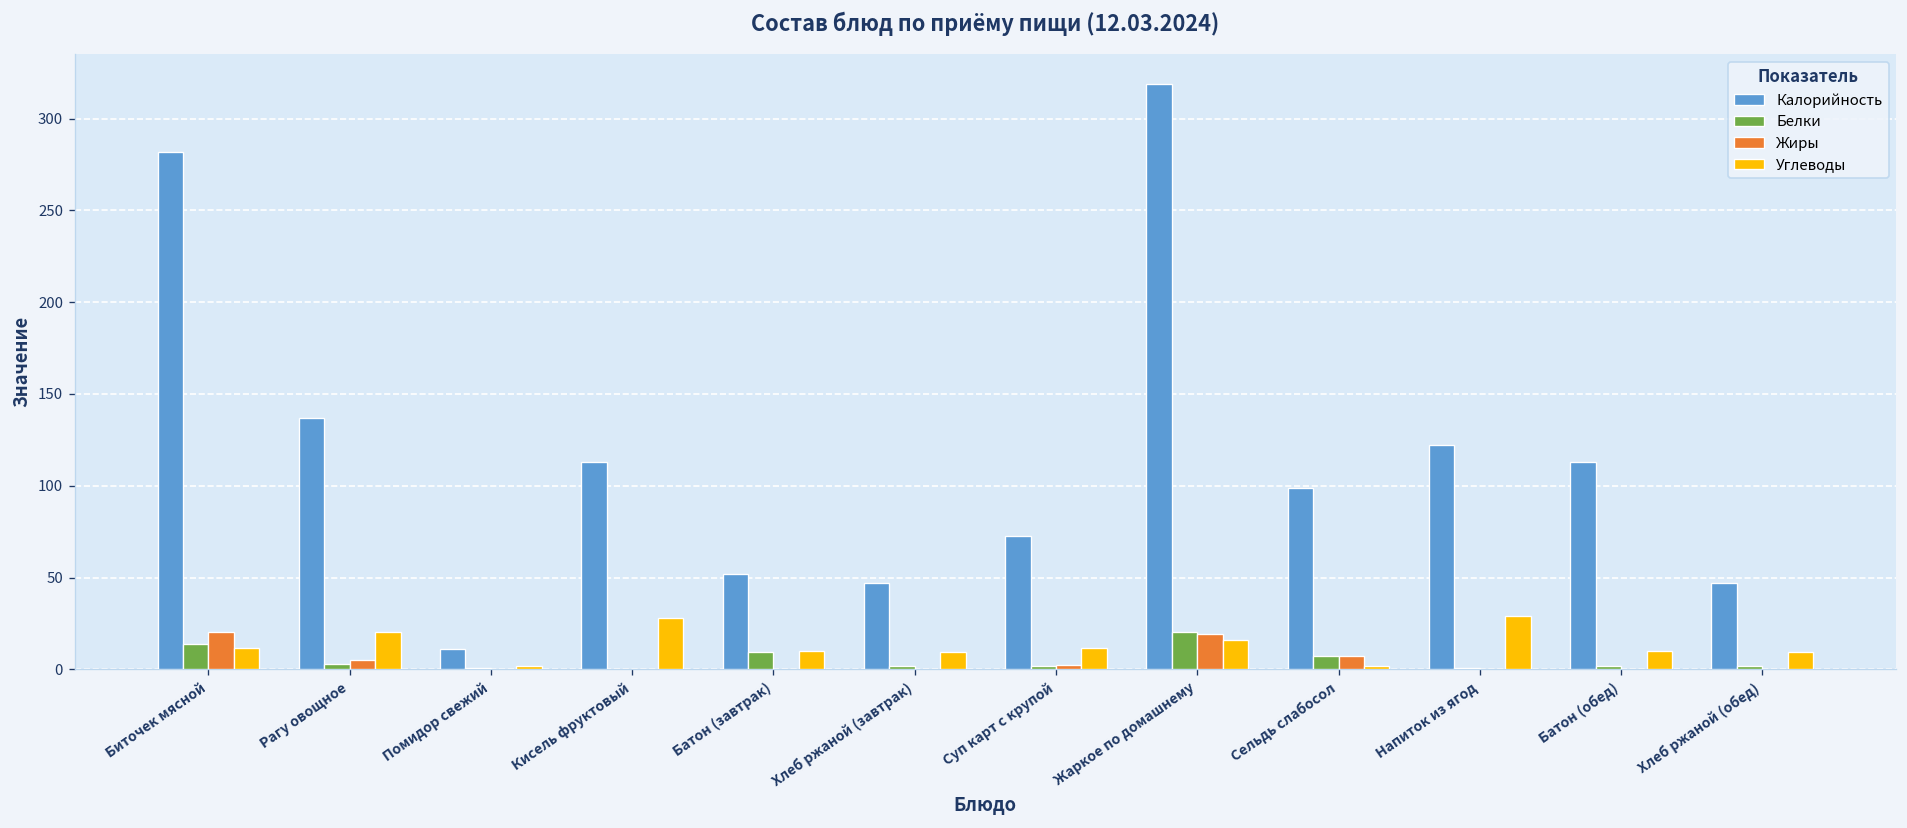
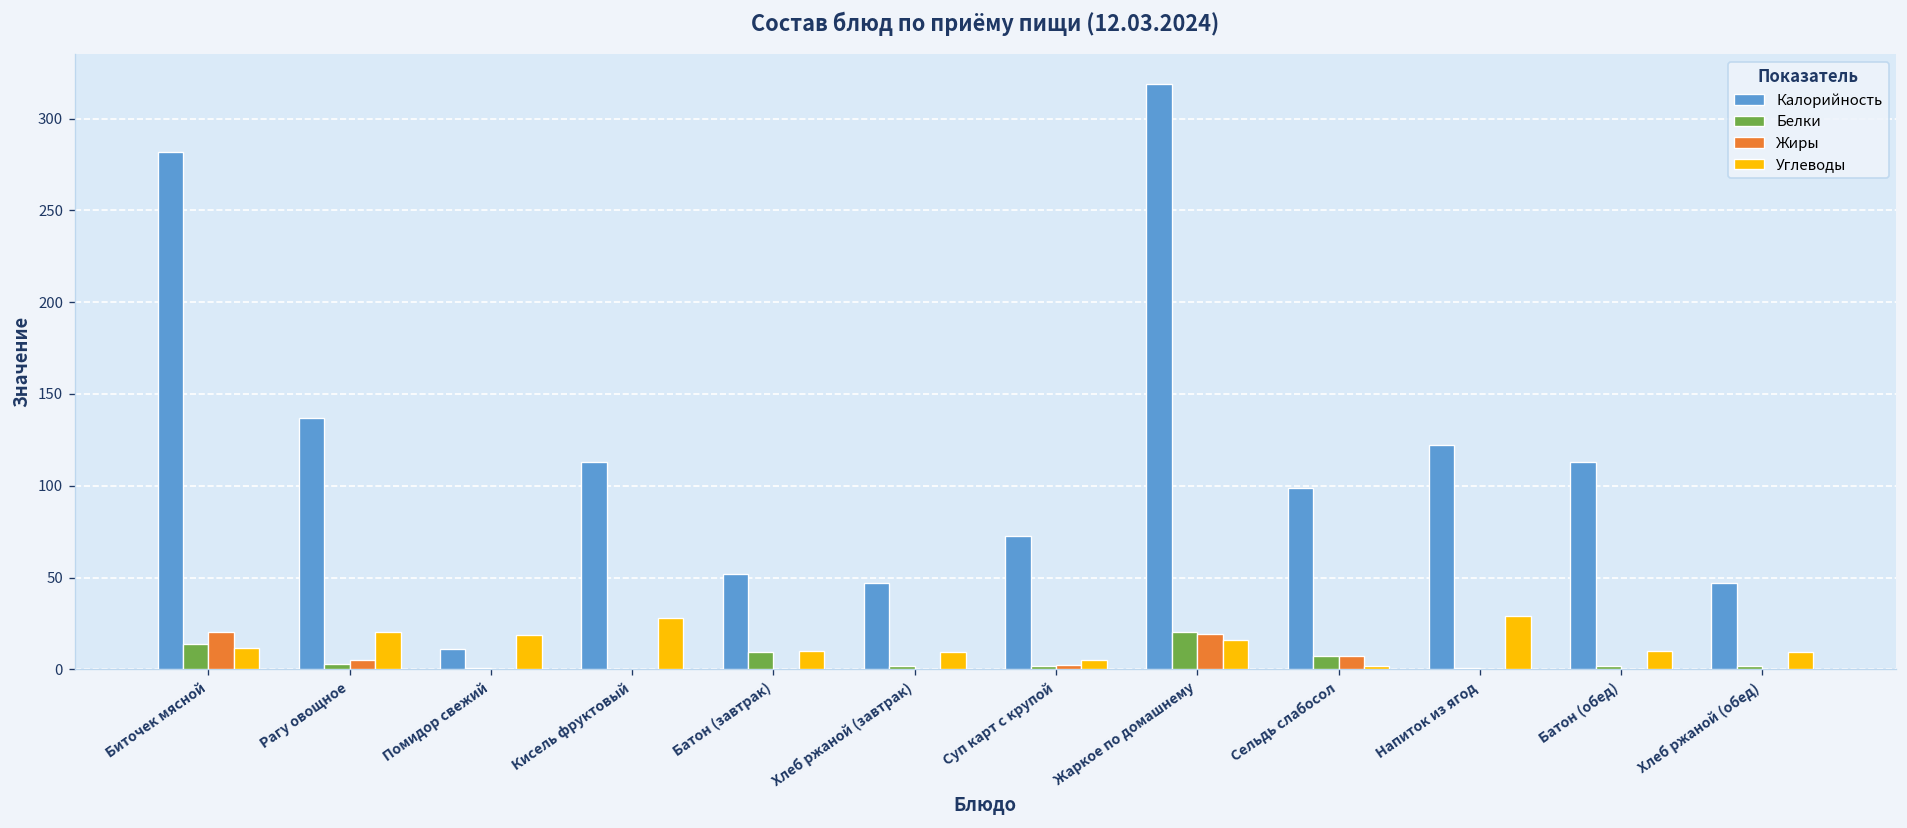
  {
    "Калорийность": {
      "Биточек мясной": 282,
      "Рагу овощное": 137,
      "Помидор свежий": 11,
      "Кисель фруктовый": 113,
      "Батон (завтрак)": 52,
      "Хлеб ржаной (завтрак)": 47,
      "Суп карт с крупой": 73,
      "Жаркое по домашнему": 319,
      "Сельдь слабосол": 99,
      "Напиток из ягод": 122,
      "Батон (обед)": 113,
      "Хлеб ржаной (обед)": 47
    },
    "Белки": {
      "Биточек мясной": 14,
      "Рагу овощное": 3,
      "Батон (завтрак)": 9,
      "Жаркое по домашнему": 20,
      "Сельдь слабосол": 7,
      "Батон (обед)": 2
    },
    "Жиры": {
      "Биточек мясной": 20,
      "Рагу овощное": 5,
      "Суп карт с крупой": 2,
      "Жаркое по домашнему": 19,
      "Сельдь слабосол": 7
    },
    "Углеводы": {
      "Биточек мясной": 12,
      "Рагу овощное": 20,
-     "Помидор свежий": 2,
+     "Помидор свежий": 19,
      "Кисель фруктовый": 28,
      "Батон (завтрак)": 10,
      "Хлеб ржаной (завтрак)": 10,
-     "Суп карт с крупой": 12,
+     "Суп карт с крупой": 5,
      "Жаркое по домашнему": 16,
      "Напиток из ягод": 29,
      "Батон (обед)": 10,
      "Хлеб ржаной (обед)": 10
    }
  }
